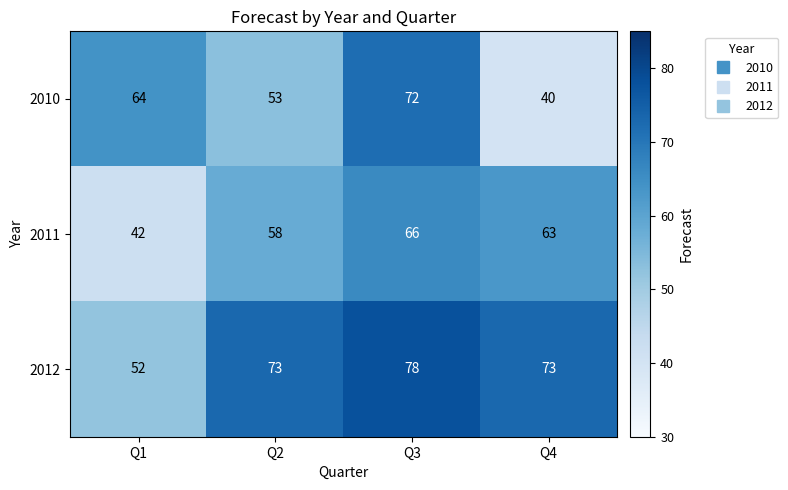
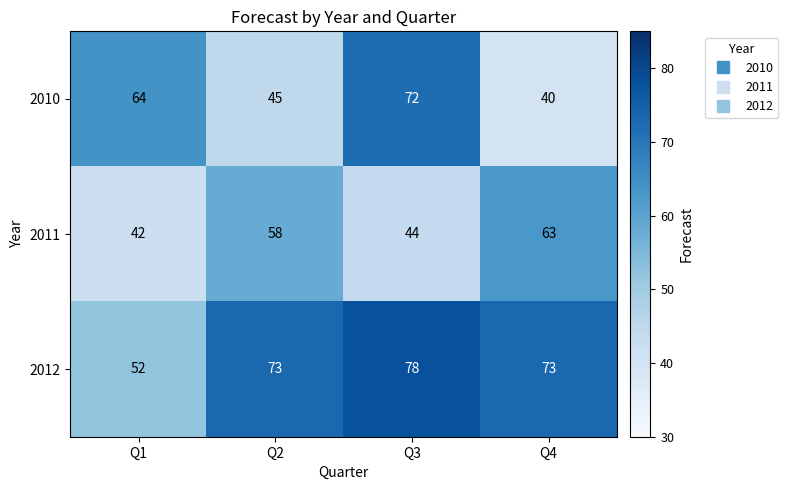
  {
    "2010": {
      "Q1": 64,
-     "Q2": 53,
+     "Q2": 45,
      "Q3": 72,
      "Q4": 40
    },
    "2011": {
      "Q1": 42,
      "Q2": 58,
-     "Q3": 66,
+     "Q3": 44,
      "Q4": 63
    },
    "2012": {
      "Q1": 52,
      "Q2": 73,
      "Q3": 78,
      "Q4": 73
    }
  }
